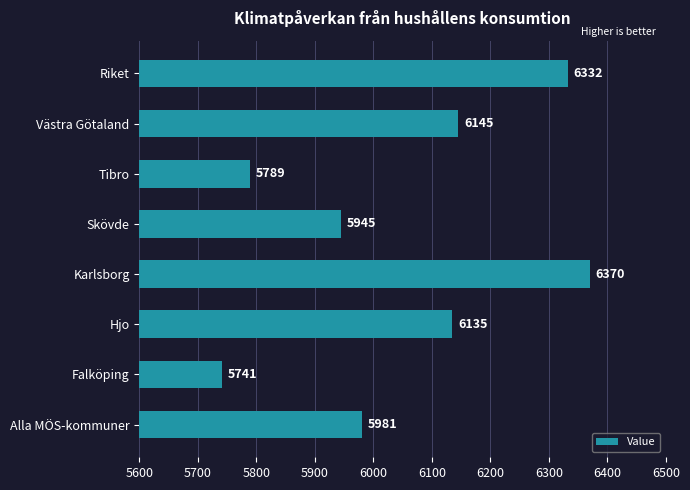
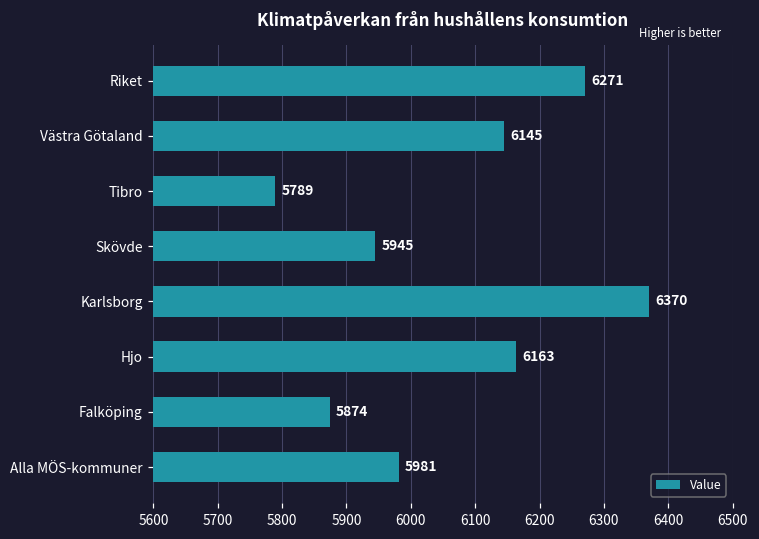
  {
-   "Riket": 6332,
+   "Riket": 6271,
    "Västra Götaland": 6145,
    "Tibro": 5789,
    "Skövde": 5945,
    "Karlsborg": 6370,
-   "Hjo": 6135,
-   "Falköping": 5741,
+   "Hjo": 6163,
+   "Falköping": 5874,
    "Alla MÖS-kommuner": 5981
  }
